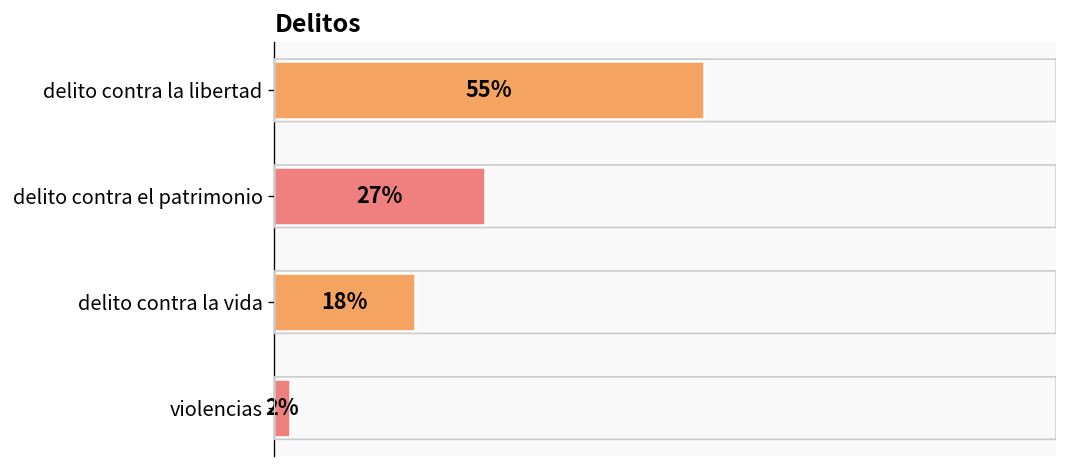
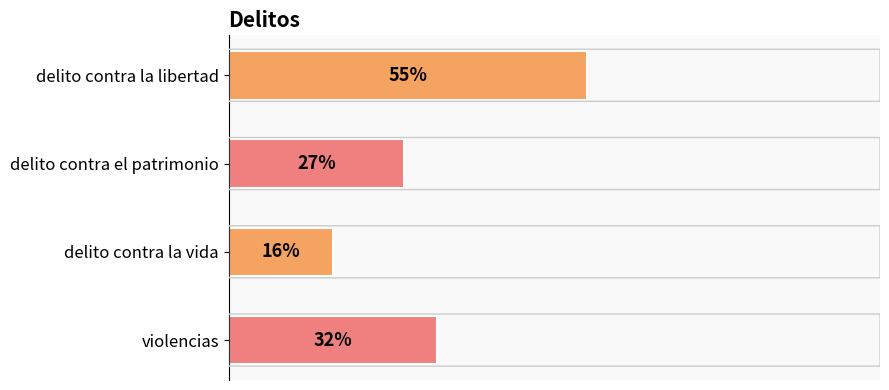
  {
    "delito contra la libertad": "55%",
    "delito contra el patrimonio": "27%",
-   "delito contra la vida": "18%",
-   "violencias": "2%"
+   "delito contra la vida": "16%",
+   "violencias": "32%"
  }
